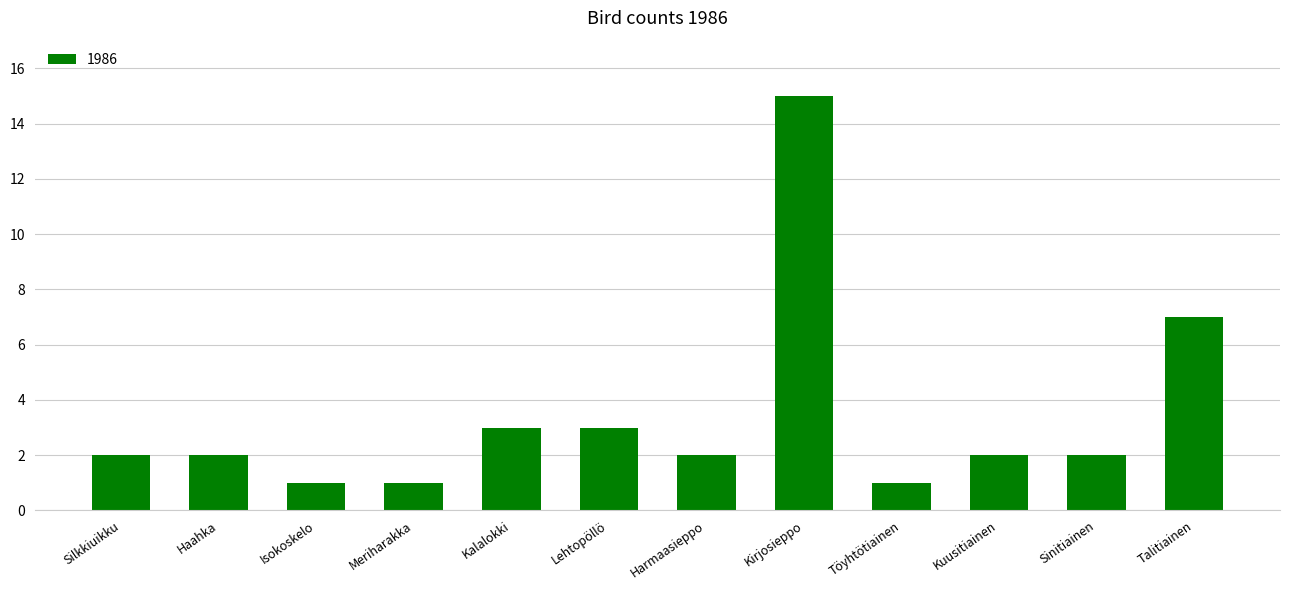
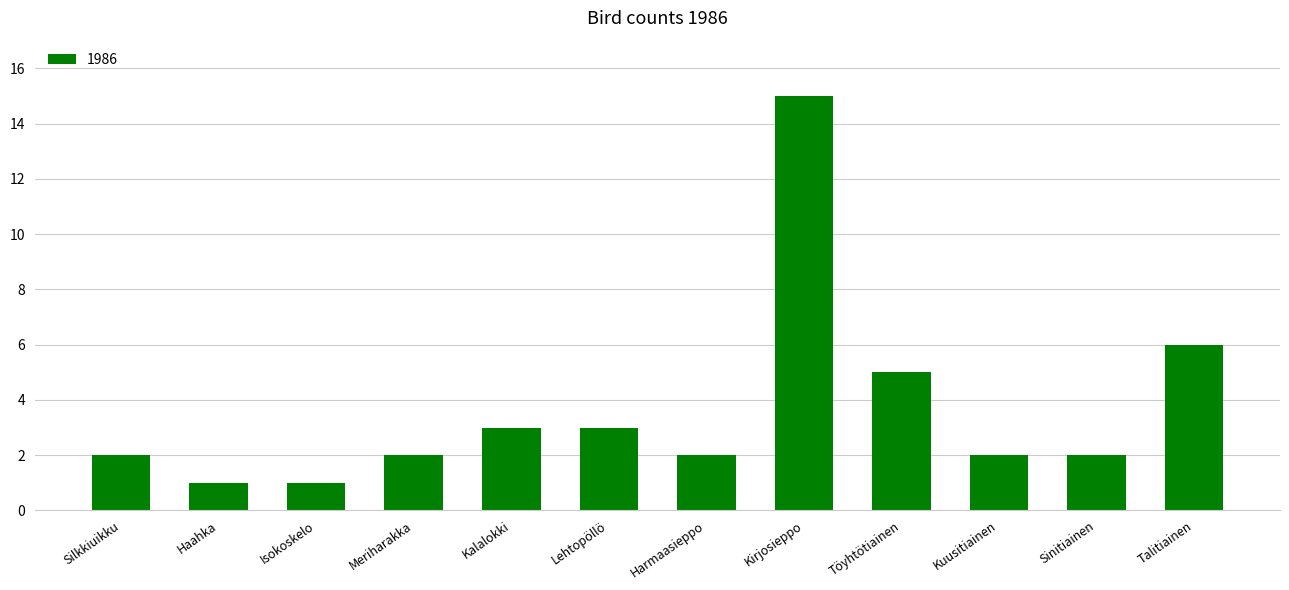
  {
    "Silkkiuikku": 2,
-   "Haahka": 2,
+   "Haahka": 1,
    "Isokoskelo": 1,
-   "Meriharakka": 1,
+   "Meriharakka": 2,
    "Kalalokki": 3,
    "Lehtopöllö": 3,
    "Harmaasieppo": 2,
    "Kirjosieppo": 15,
-   "Töyhtötiainen": 1,
+   "Töyhtötiainen": 5,
    "Kuusitiainen": 2,
    "Sinitiainen": 2,
-   "Talitiainen": 7
+   "Talitiainen": 6
  }
